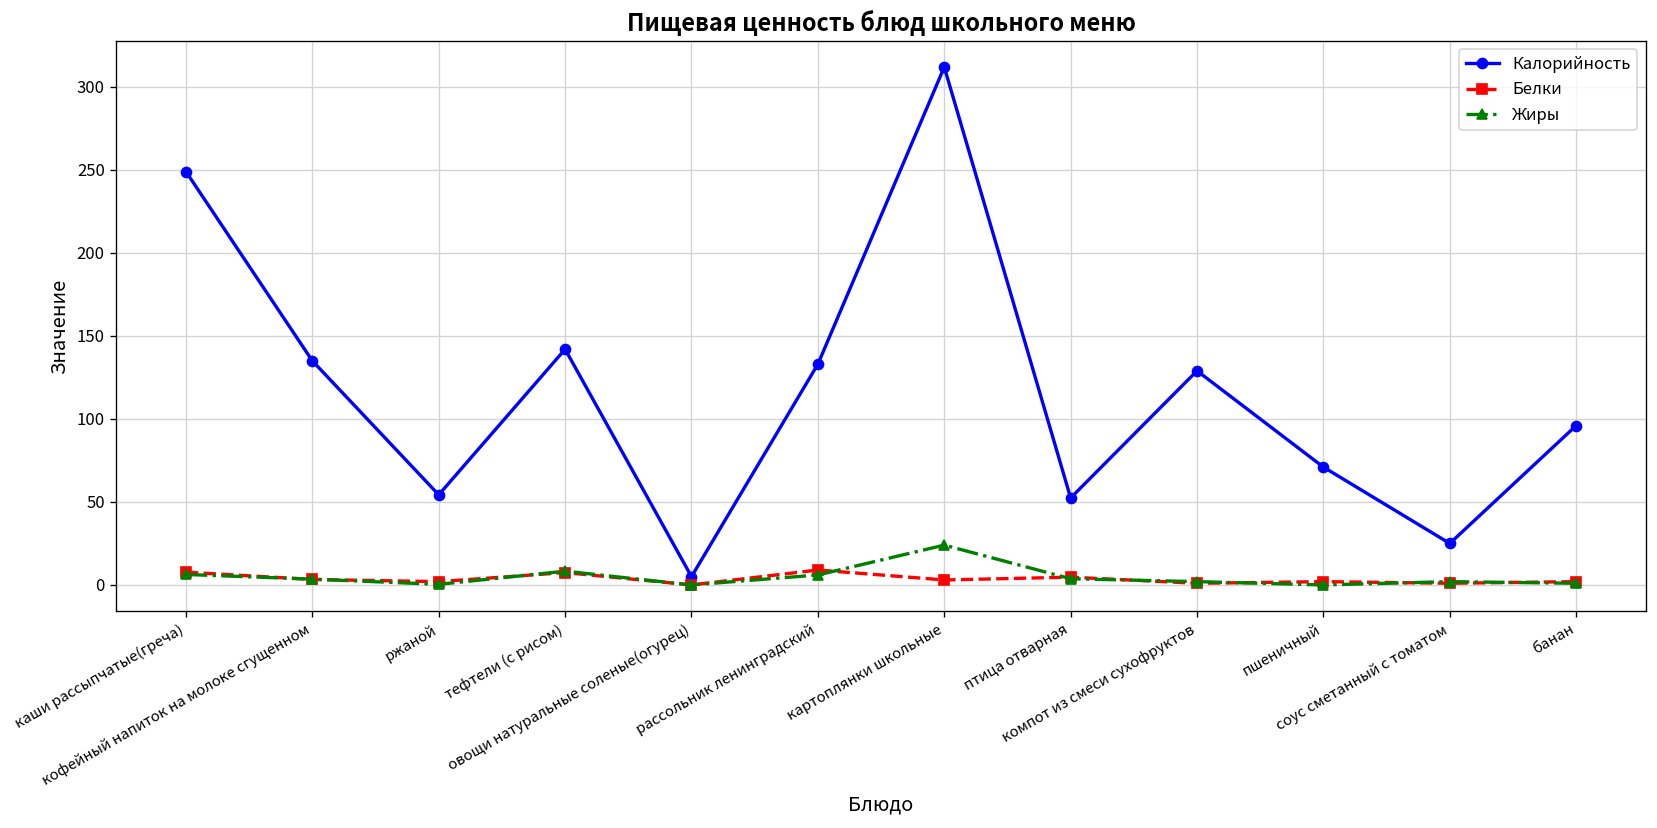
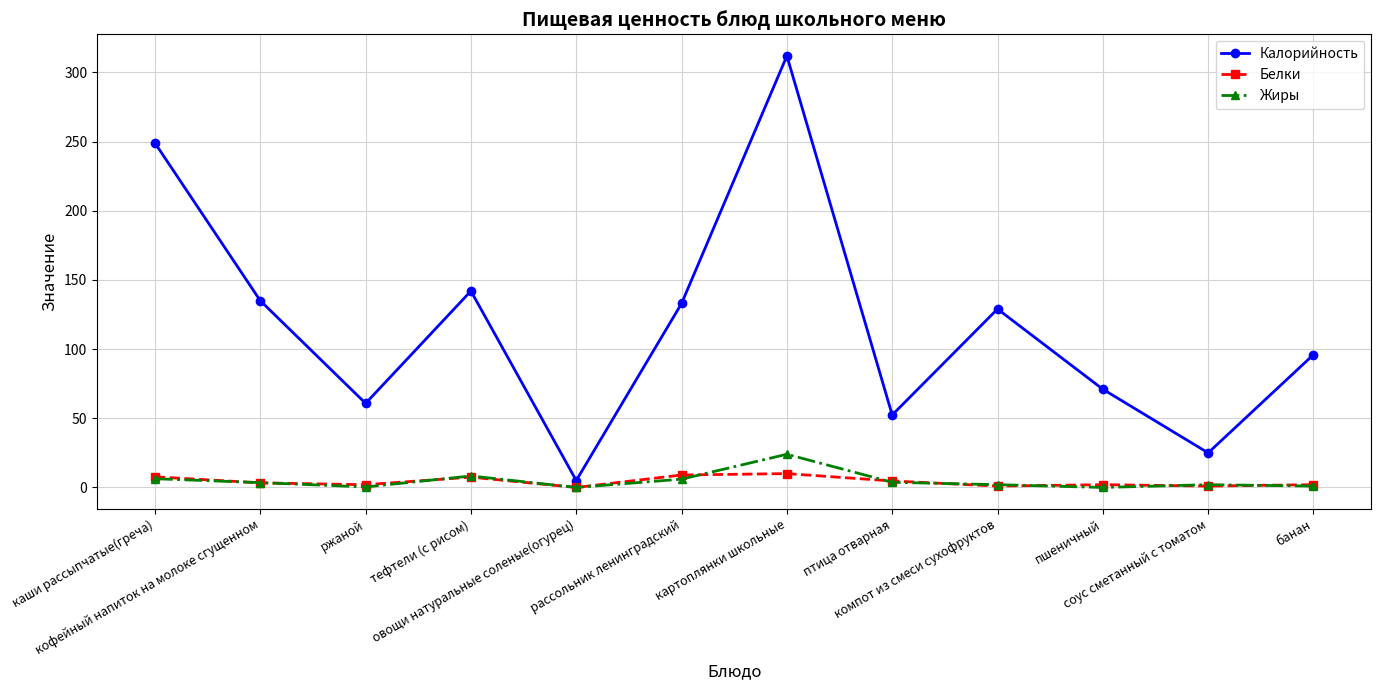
  {
    "Калорийность": {
      "каши рассыпчатые(греча)": 249,
      "кофейный напиток на молоке сгущенном": 135,
-     "ржаной": 54,
+     "ржаной": 61,
      "тефтели (с рисом)": 142,
      "овощи натуральные соленые(огурец)": 5,
      "рассольник ленинградский": 133,
      "картоплянки школьные": 312,
      "птица отварная": 52,
      "компот из смеси сухофруктов": 129,
      "пшеничный": 71,
      "соус сметанный с томатом": 25,
      "банан": 96
    },
    "Белки": {
      "рассольник ленинградский": 9,
-     "картоплянки школьные": 3,
+     "картоплянки школьные": 10,
      "пшеничный": 2
    },
    "Жиры": {
      "рассольник ленинградский": 6,
      "картоплянки школьные": 24,
      "пшеничный": 0
    }
  }
